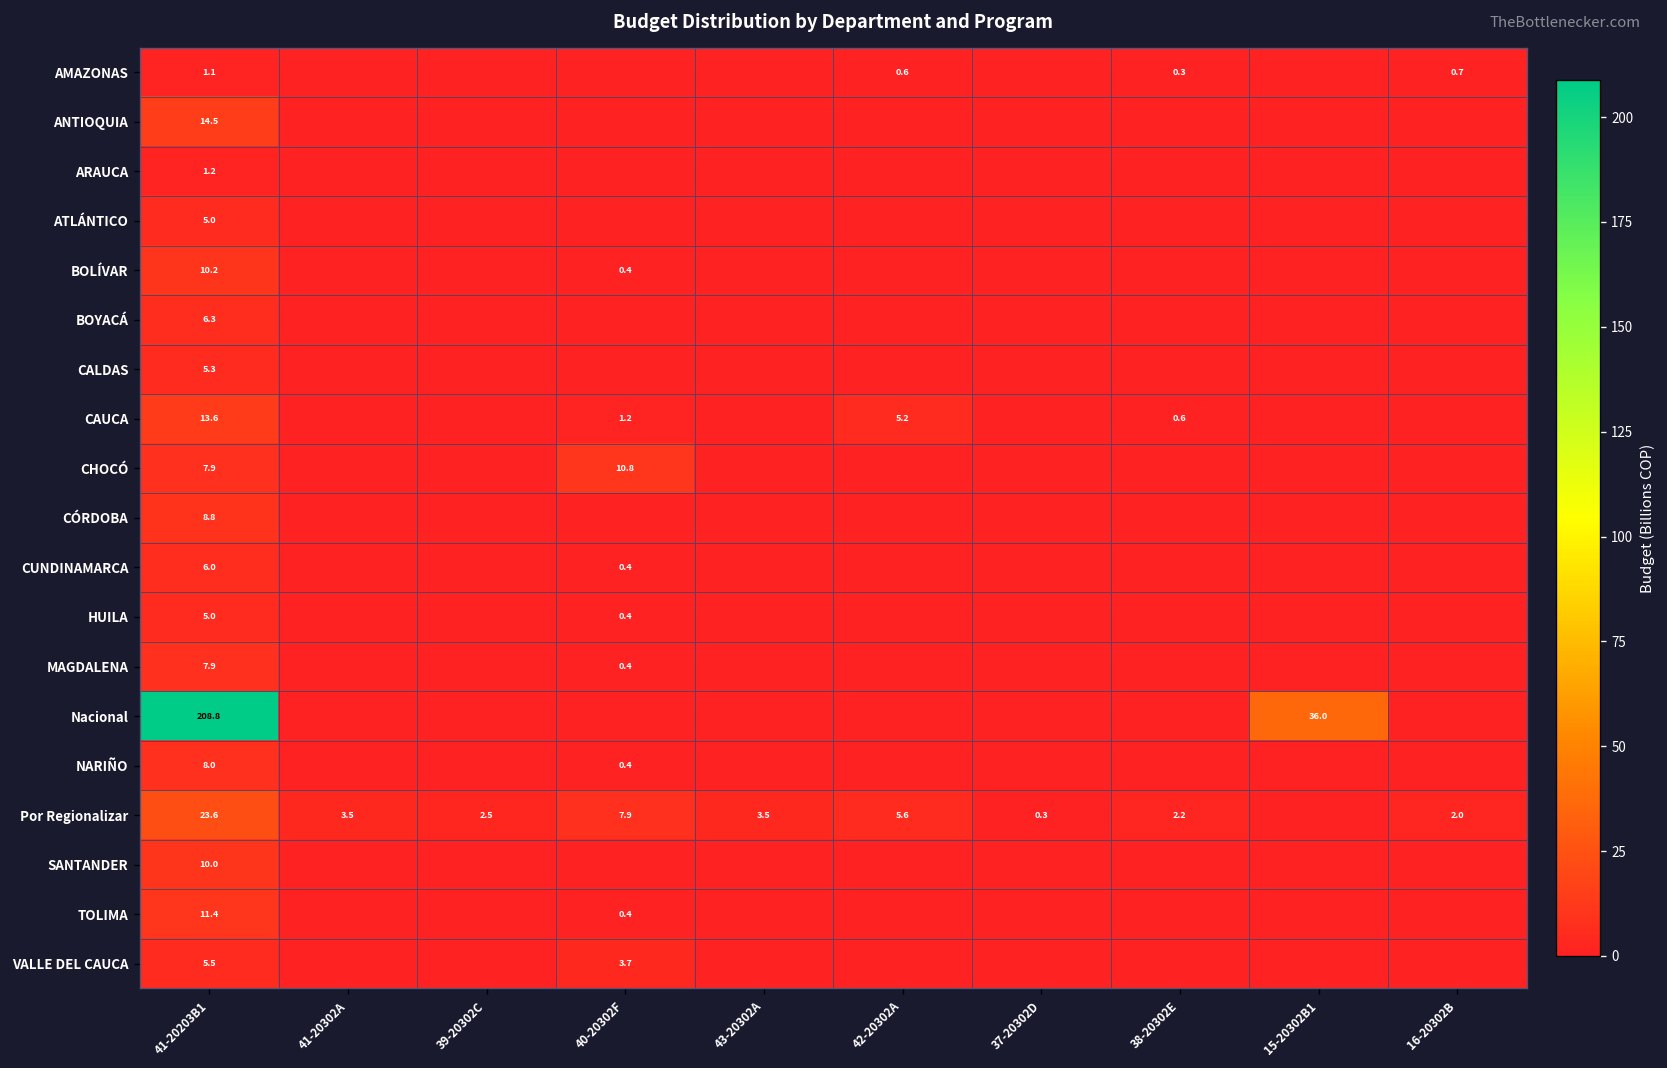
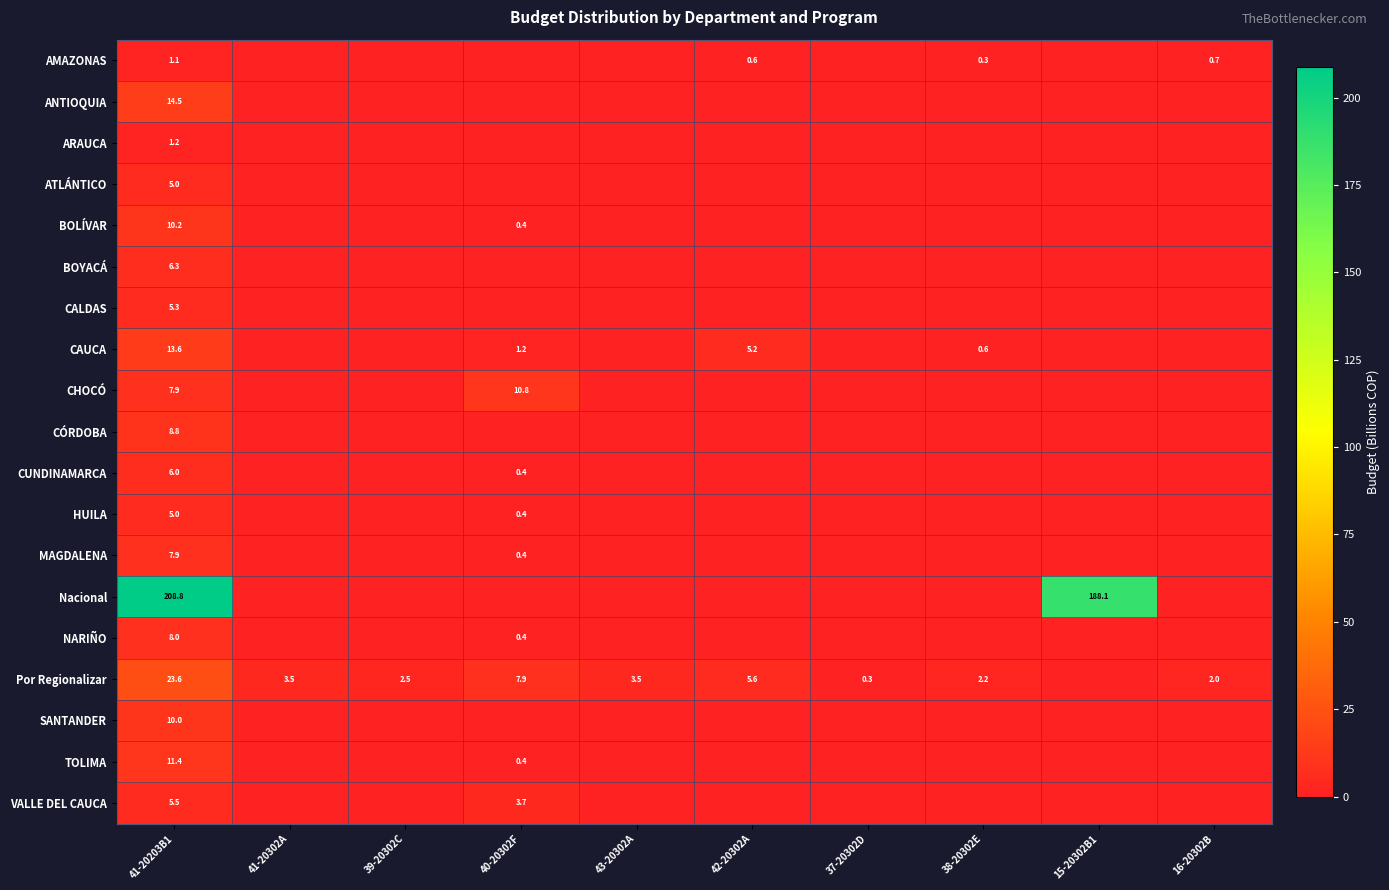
  {
    "AMAZONAS": {
      "41-20203B1": 1.1,
      "42-20302A": 0.6,
      "38-20302E": 0.3,
      "16-20302B": 0.7
    },
    "ANTIOQUIA": {
      "41-20203B1": 14.5
    },
    "ARAUCA": {
      "41-20203B1": 1.2
    },
    "ATLÁNTICO": {
      "41-20203B1": 5.0
    },
    "BOLÍVAR": {
      "41-20203B1": 10.2,
      "40-20302F": 0.4
    },
    "BOYACÁ": {
      "41-20203B1": 6.3
    },
    "CALDAS": {
      "41-20203B1": 5.3
    },
    "CAUCA": {
      "41-20203B1": 13.6,
      "40-20302F": 1.2,
      "42-20302A": 5.2,
      "38-20302E": 0.6
    },
    "CHOCÓ": {
      "41-20203B1": 7.9,
      "40-20302F": 10.8
    },
    "CÓRDOBA": {
      "41-20203B1": 8.8
    },
    "CUNDINAMARCA": {
      "41-20203B1": 6.0,
      "40-20302F": 0.4
    },
    "HUILA": {
      "41-20203B1": 5.0,
      "40-20302F": 0.4
    },
    "MAGDALENA": {
      "41-20203B1": 7.9,
      "40-20302F": 0.4
    },
    "Nacional": {
      "41-20203B1": 208.8,
-     "15-20302B1": 36.0
+     "15-20302B1": 188.1
    },
    "NARIÑO": {
      "41-20203B1": 8.0,
      "40-20302F": 0.4
    },
    "Por Regionalizar": {
      "41-20203B1": 23.6,
      "41-20302A": 3.5,
      "39-20302C": 2.5,
      "40-20302F": 7.9,
      "43-20302A": 3.5,
      "42-20302A": 5.6,
      "37-20302D": 0.3,
      "38-20302E": 2.2,
      "16-20302B": 2.0
    },
    "SANTANDER": {
      "41-20203B1": 10.0
    },
    "TOLIMA": {
      "41-20203B1": 11.4,
      "40-20302F": 0.4
    },
    "VALLE DEL CAUCA": {
      "41-20203B1": 5.5,
      "40-20302F": 3.7
    }
  }
